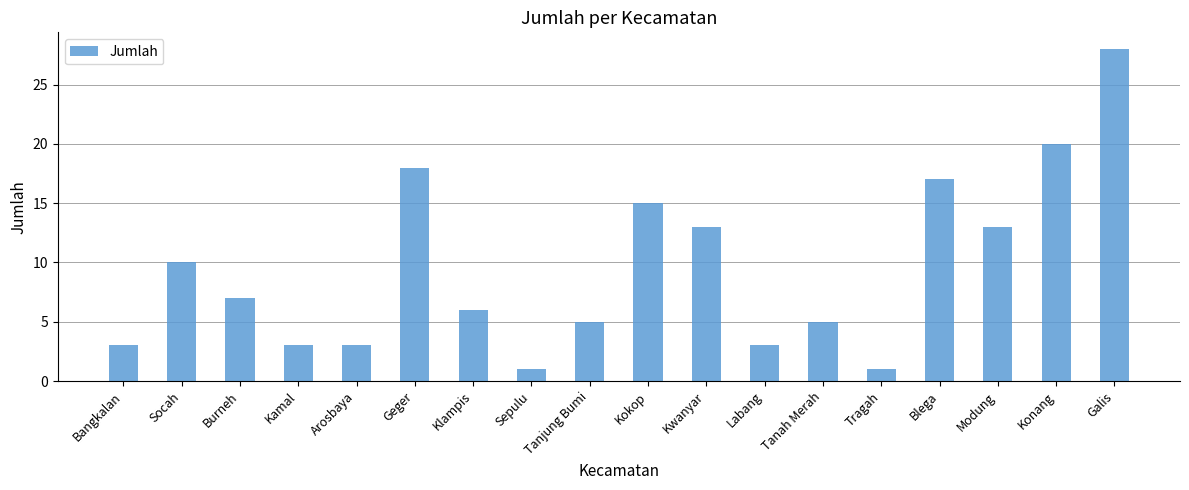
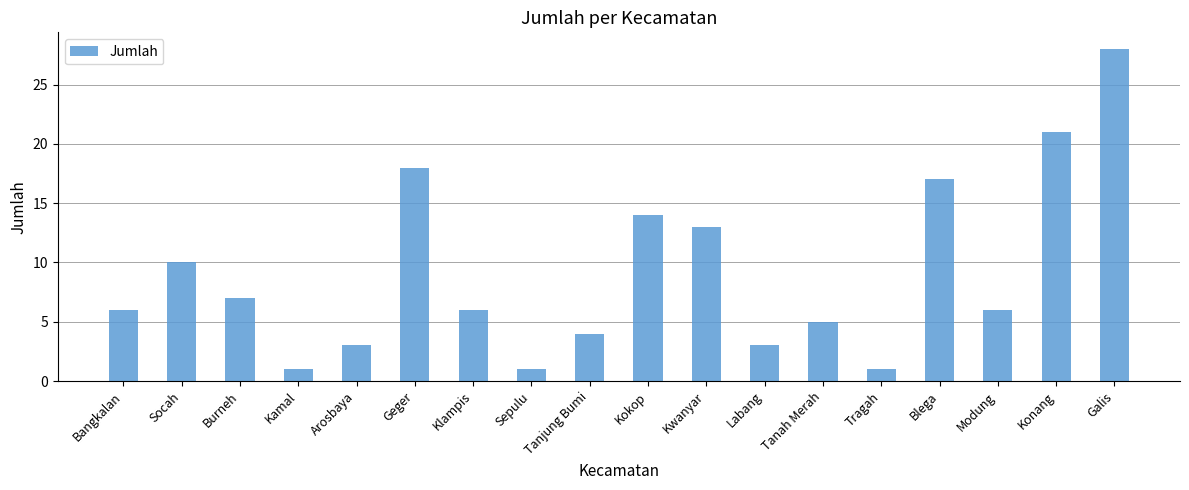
  {
-   "Bangkalan": 3,
+   "Bangkalan": 6,
    "Socah": 10,
    "Burneh": 7,
-   "Kamal": 3,
+   "Kamal": 1,
    "Arosbaya": 3,
    "Geger": 18,
    "Klampis": 6,
    "Sepulu": 1,
-   "Tanjung Bumi": 5,
-   "Kokop": 15,
+   "Tanjung Bumi": 4,
+   "Kokop": 14,
    "Kwanyar": 13,
    "Labang": 3,
    "Tanah Merah": 5,
    "Tragah": 1,
    "Blega": 17,
-   "Modung": 13,
-   "Konang": 20,
+   "Modung": 6,
+   "Konang": 21,
    "Galis": 28
  }
